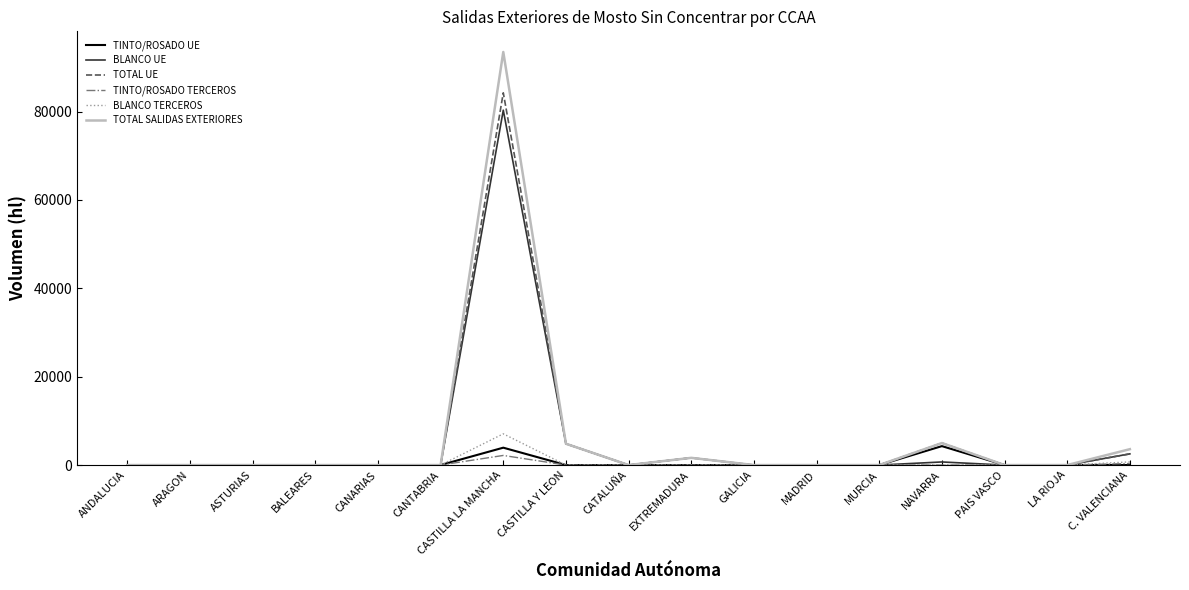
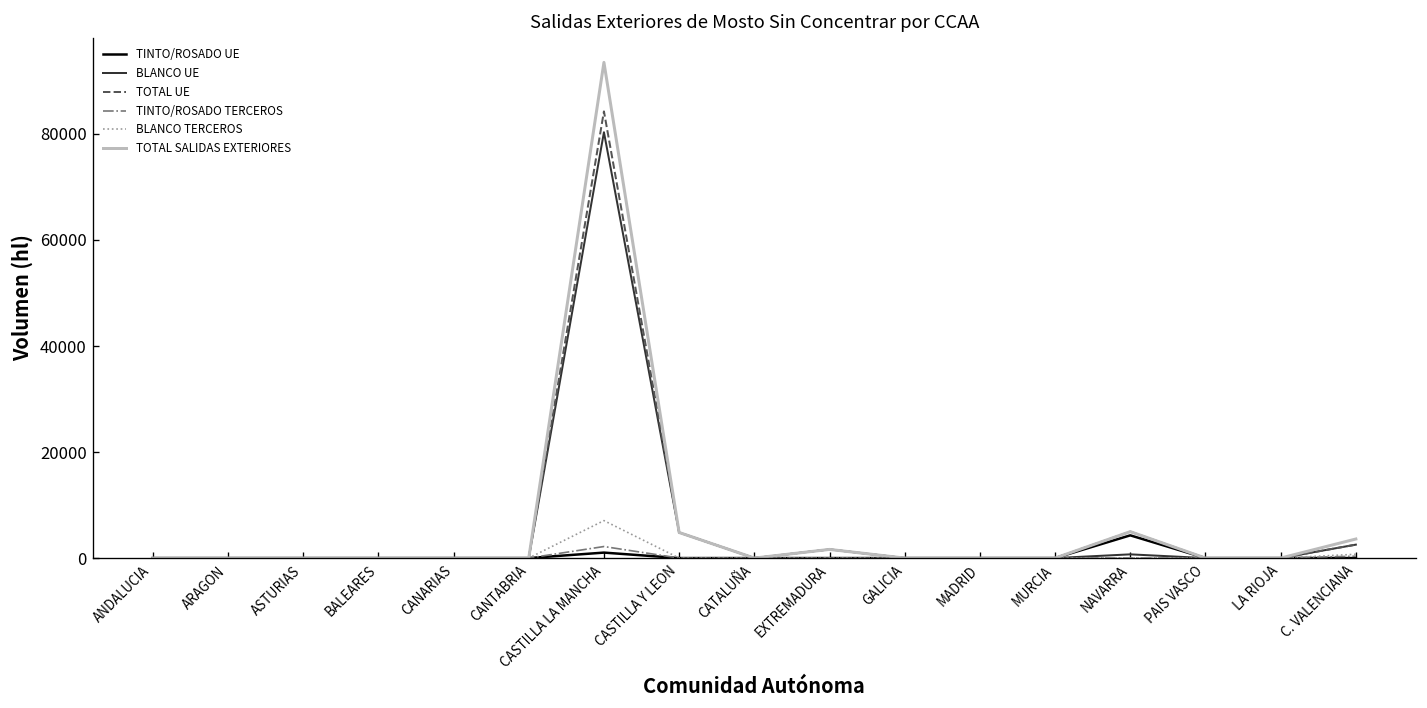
  {
    "TINTO/ROSADO UE": {
-     "CASTILLA LA MANCHA": 4000,
+     "CASTILLA LA MANCHA": 1000,
      "NAVARRA": 4000
    }
  }
